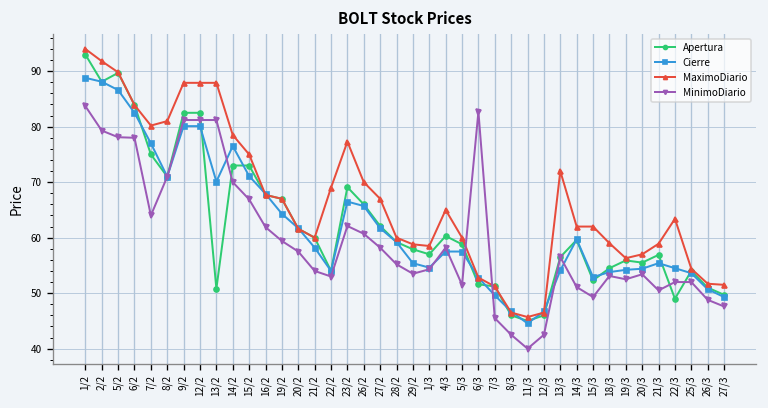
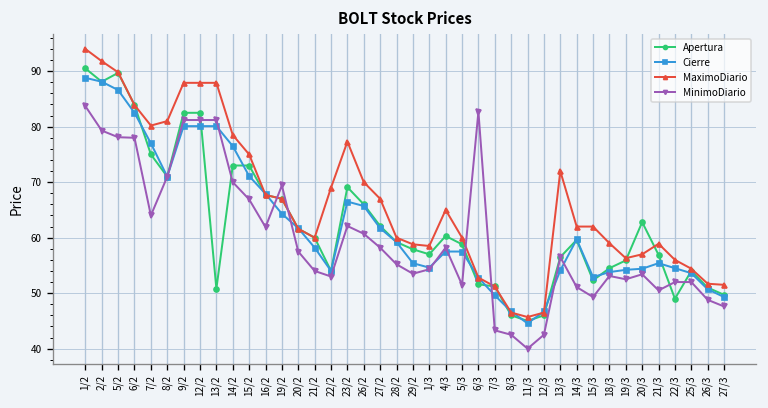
  {
    "Apertura": {
-     "1/2": 93,
+     "1/2": 91,
      "7/2": 75,
      "9/2": 83,
      "12/2": 83,
      "13/2": 51,
      "14/2": 73,
      "15/2": 73,
      "23/2": 69,
      "29/2": 58,
      "1/3": 57,
      "4/3": 60,
      "5/3": 59,
      "6/3": 52,
      "15/3": 52,
      "18/3": 55,
-     "20/3": 56,
+     "20/3": 63,
      "21/3": 57,
      "22/3": 49
    },
    "Cierre": {
      "1/2": 89,
      "5/2": 87,
      "6/2": 83,
      "7/2": 77,
      "9/2": 80,
      "12/2": 80,
-     "13/2": 70,
+     "13/2": 80,
      "14/2": 77,
      "15/2": 71,
      "19/2": 64,
      "21/2": 58,
      "23/2": 67,
      "29/2": 55,
      "4/3": 58,
      "5/3": 58,
      "7/3": 50,
      "13/3": 54,
      "15/3": 53,
      "18/3": 54,
      "19/3": 54,
      "20/3": 54,
      "21/3": 55,
      "22/3": 55
    },
    "MaximoDiario": {
      "1/2": 94,
      "2/2": 92,
      "7/2": 80,
      "8/2": 81,
      "9/2": 88,
      "12/2": 88,
      "13/2": 88,
      "14/2": 79,
      "15/2": 75,
      "22/2": 69,
      "23/2": 77,
      "26/2": 70,
      "27/2": 67,
      "28/2": 60,
      "29/2": 59,
      "1/3": 59,
      "4/3": 65,
      "5/3": 60,
      "11/3": 46,
      "13/3": 72,
      "14/3": 62,
      "15/3": 62,
      "18/3": 59,
      "20/3": 57,
      "21/3": 59,
-     "22/3": 63,
+     "22/3": 56,
      "26/3": 52,
      "27/3": 52
    },
    "MinimoDiario": {
      "1/2": 84,
      "2/2": 79,
      "5/2": 78,
      "6/2": 78,
      "7/2": 64,
      "9/2": 81,
      "12/2": 81,
      "13/2": 81,
      "14/2": 70,
      "15/2": 67,
      "16/2": 62,
-     "19/2": 59,
+     "19/2": 69,
      "20/2": 58,
      "21/2": 54,
      "22/2": 53,
      "23/2": 62,
      "26/2": 61,
      "27/2": 58,
      "28/2": 55,
      "29/2": 54,
      "4/3": 58,
      "5/3": 52,
      "6/3": 83,
-     "7/3": 46,
+     "7/3": 43,
      "8/3": 43,
      "11/3": 40,
      "12/3": 43,
      "14/3": 51,
      "15/3": 49,
      "18/3": 53,
      "19/3": 53,
      "20/3": 53,
      "21/3": 51,
      "22/3": 52,
      "25/3": 52,
      "26/3": 49,
      "27/3": 48
    }
  }
